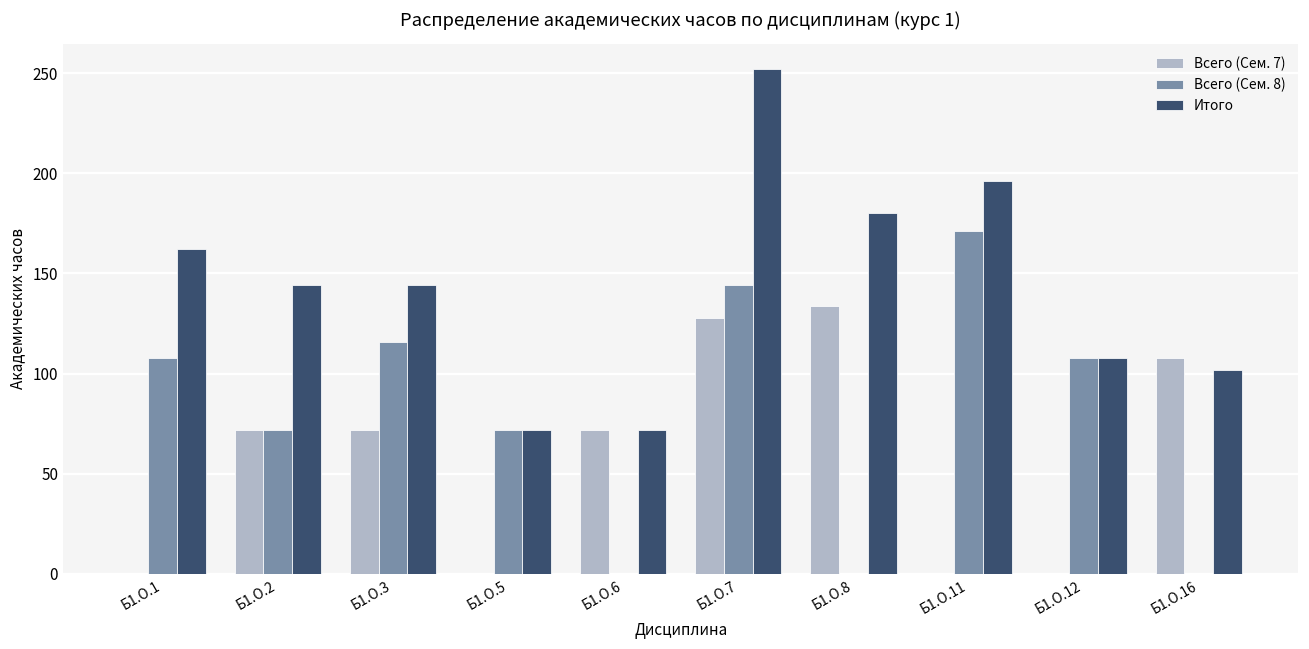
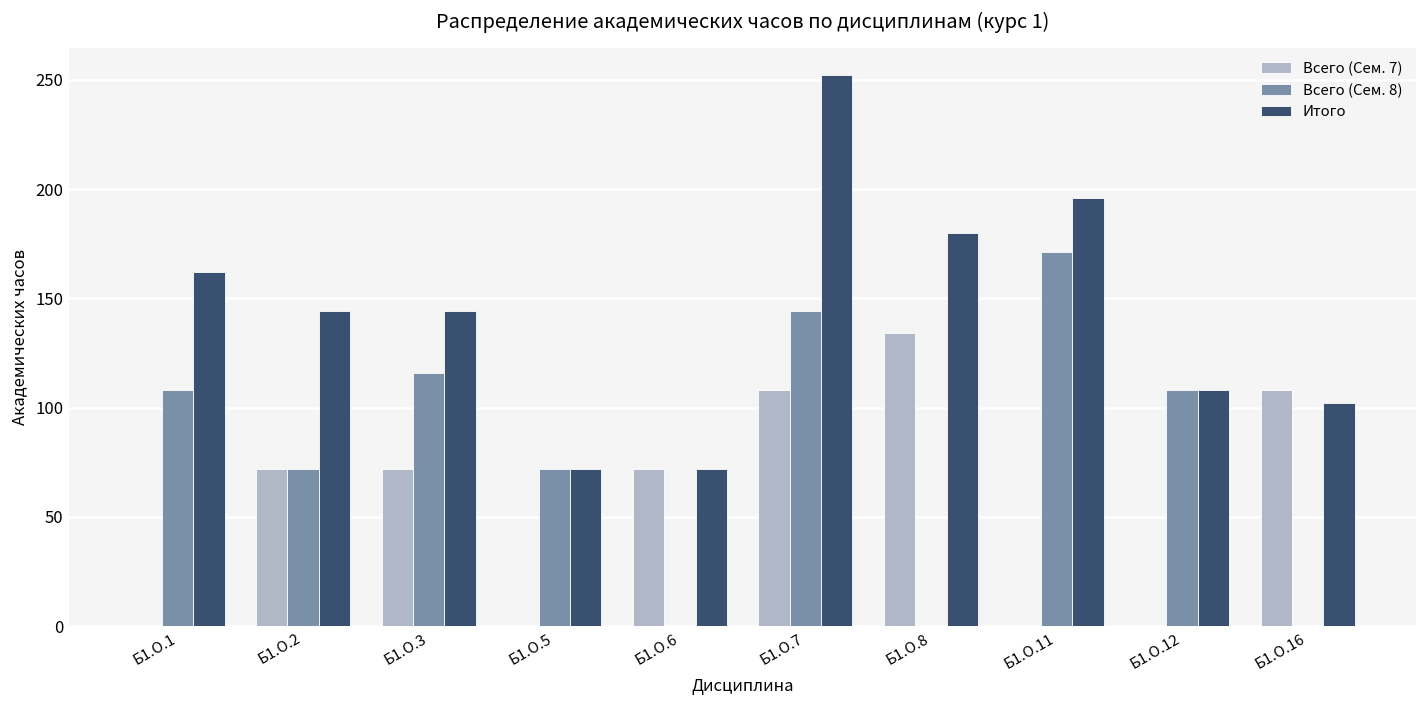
  {
    "Всего (Сем. 7)": {
      "Б1.О.1": 0,
      "Б1.О.2": 72,
      "Б1.О.3": 72,
      "Б1.О.5": 0,
      "Б1.О.6": 72,
-     "Б1.О.7": 128,
+     "Б1.О.7": 108,
      "Б1.О.8": 134,
      "Б1.О.11": 0,
      "Б1.О.12": 0,
      "Б1.О.16": 108
    },
    "Всего (Сем. 8)": {
      "Б1.О.1": 108,
      "Б1.О.2": 72,
      "Б1.О.3": 116,
      "Б1.О.5": 72,
      "Б1.О.6": 0,
      "Б1.О.7": 144,
      "Б1.О.8": 0,
      "Б1.О.11": 171,
      "Б1.О.12": 108,
      "Б1.О.16": 0
    },
    "Итого": {
      "Б1.О.1": 162,
      "Б1.О.2": 144,
      "Б1.О.3": 144,
      "Б1.О.5": 72,
      "Б1.О.6": 72,
      "Б1.О.7": 252,
      "Б1.О.8": 180,
      "Б1.О.11": 196,
      "Б1.О.12": 108,
      "Б1.О.16": 102
    }
  }
